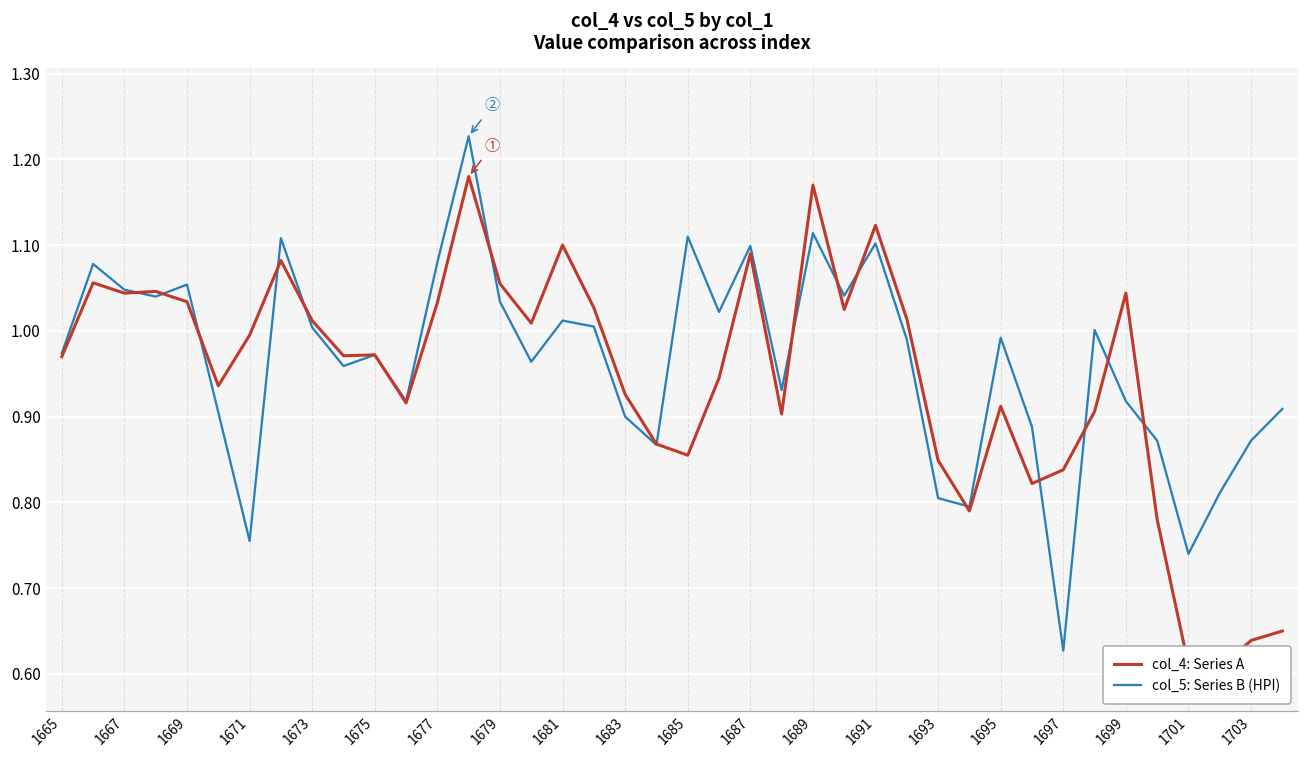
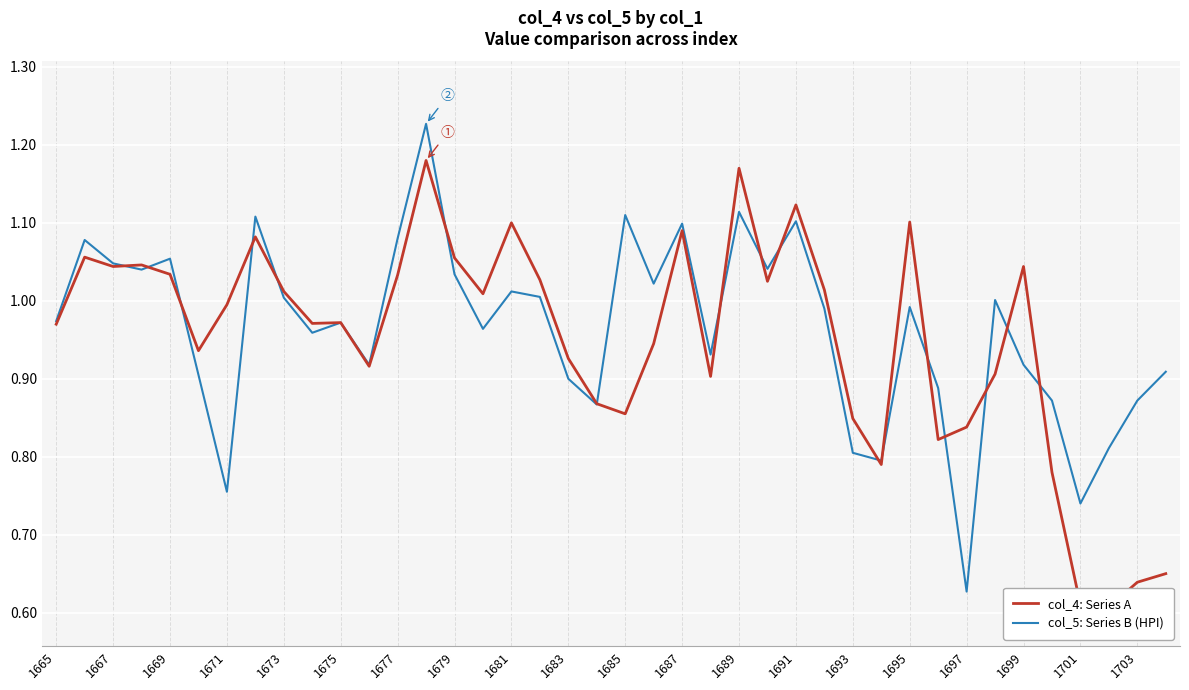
  {
    "col_4: Series A": {
      "1665": 0.97,
      "1667": 1.04,
      "1669": 1.03,
      "1671": 1.00,
      "1673": 1.01,
      "1677": 1.03,
      "1679": 1.06,
      "1681": 1.10,
      "1683": 0.93,
      "1685": 0.86,
      "1687": 1.09,
      "1689": 1.17,
      "1691": 1.12,
      "1693": 0.85,
-     "1695": 0.91,
+     "1695": 1.10,
      "1697": 0.84,
      "1699": 1.04,
      "1703": 0.64
    },
    "col_5: Series B (HPI)": {
      "1665": 0.97,
      "1667": 1.05,
      "1669": 1.05,
      "1671": 0.76,
      "1673": 1.00,
      "1677": 1.08,
      "1679": 1.03,
      "1681": 1.01,
      "1683": 0.90,
      "1685": 1.11,
      "1687": 1.10,
      "1689": 1.11,
      "1691": 1.10,
      "1693": 0.81,
      "1695": 0.99,
      "1697": 0.63,
      "1699": 0.92,
      "1701": 0.74,
      "1703": 0.87
    }
  }
